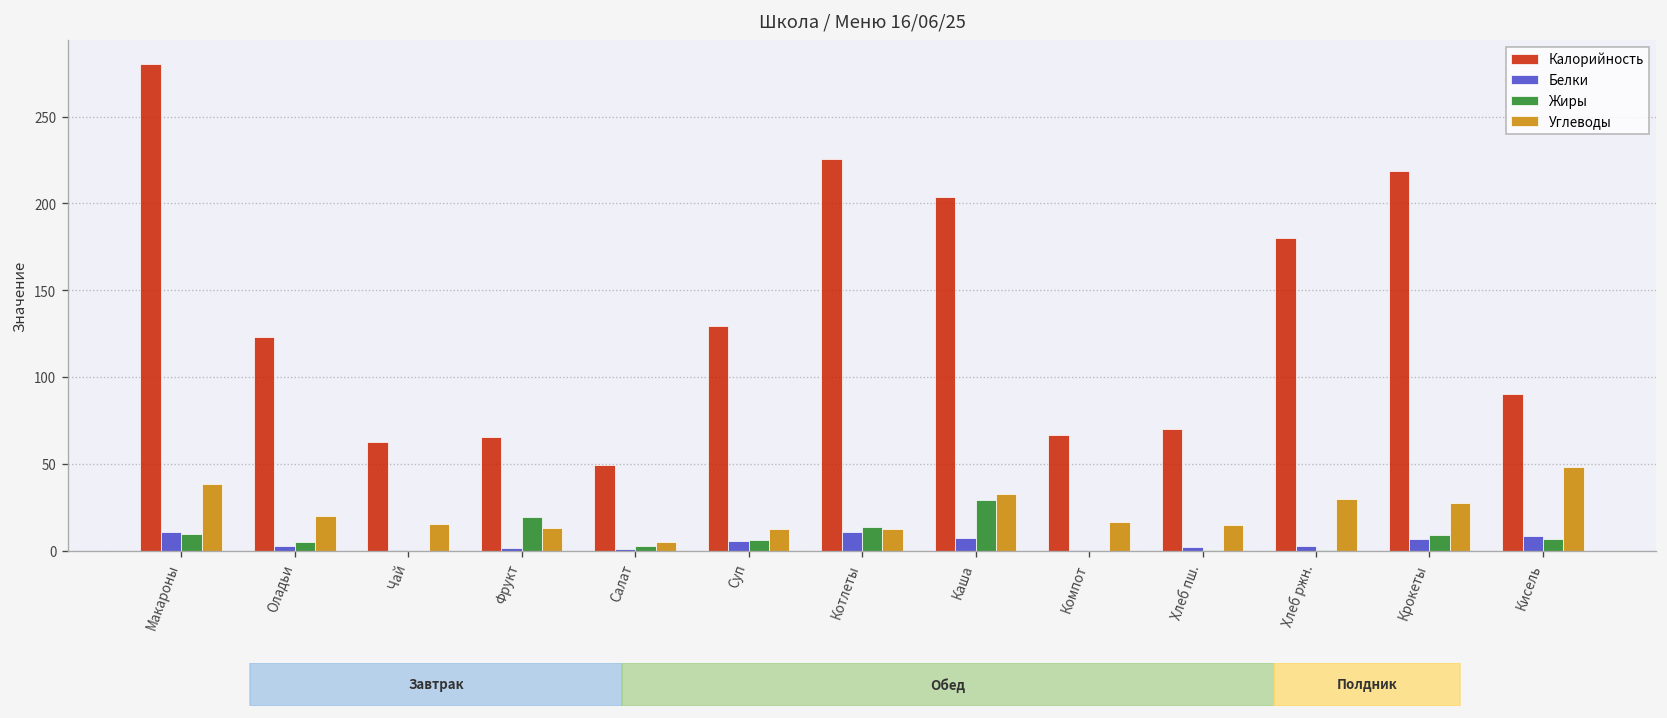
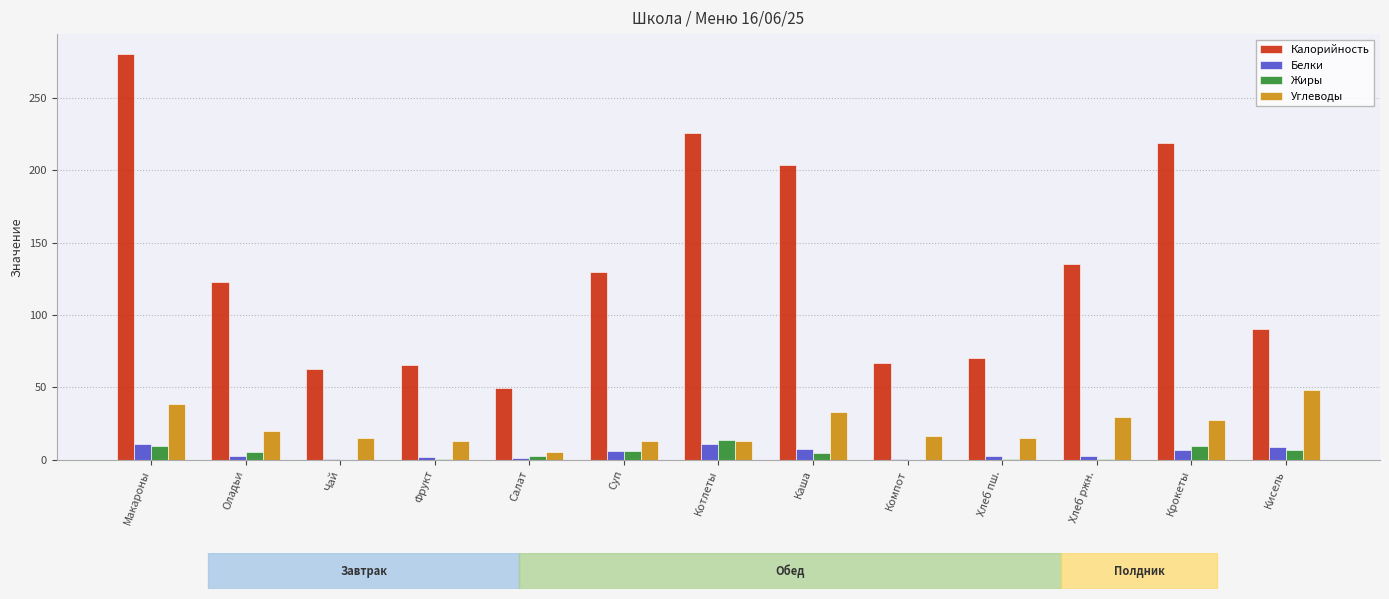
  {
    "Калорийность": {
      "Макароны": 280,
      "Оладьи": 123,
      "Чай": 62,
      "Фрукт": 66,
      "Салат": 50,
      "Суп": 130,
      "Котлеты": 226,
      "Каша": 203,
      "Компот": 67,
      "Хлеб пш.": 70,
-     "Хлеб ржн.": 180,
+     "Хлеб ржн.": 135,
      "Крокеты": 218,
      "Кисель": 91
    },
    "Белки": {
      "Макароны": 11,
      "Оладьи": 3,
      "Суп": 6,
      "Котлеты": 11,
      "Каша": 7,
      "Хлеб пш.": 2,
      "Хлеб ржн.": 3,
      "Крокеты": 7,
      "Кисель": 9
    },
    "Жиры": {
      "Макароны": 9,
      "Оладьи": 5,
-     "Фрукт": 19,
+     "Фрукт": 1,
      "Салат": 3,
      "Суп": 6,
      "Котлеты": 14,
-     "Каша": 29,
+     "Каша": 5,
      "Крокеты": 9,
      "Кисель": 7
    },
    "Углеводы": {
      "Макароны": 38,
      "Оладьи": 20,
      "Чай": 15,
      "Фрукт": 13,
      "Салат": 5,
      "Суп": 13,
      "Котлеты": 13,
      "Каша": 33,
      "Компот": 16,
      "Хлеб пш.": 15,
      "Хлеб ржн.": 30,
      "Крокеты": 27,
      "Кисель": 48
    }
  }
